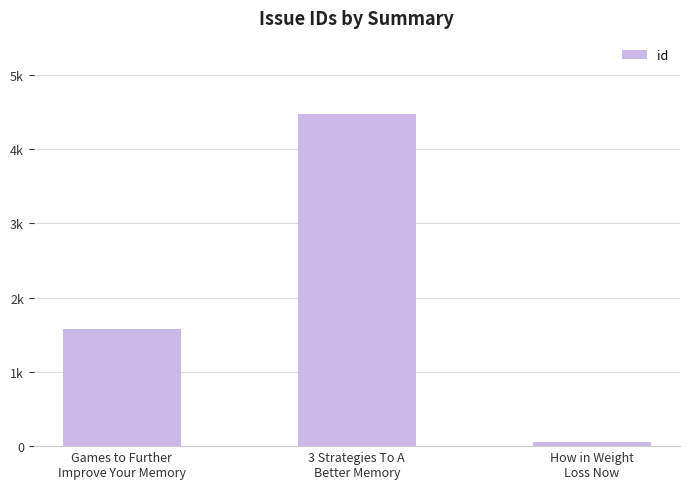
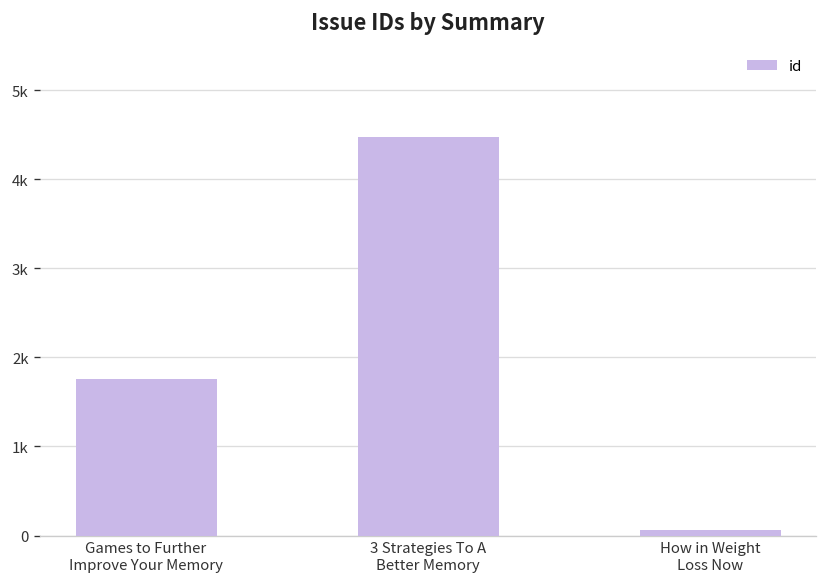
  {
-   "Games to Further Improve Your Memory": 1600,
+   "Games to Further Improve Your Memory": 1800,
    "3 Strategies To A Better Memory": 4500,
    "How in Weight Loss Now": 100
  }
